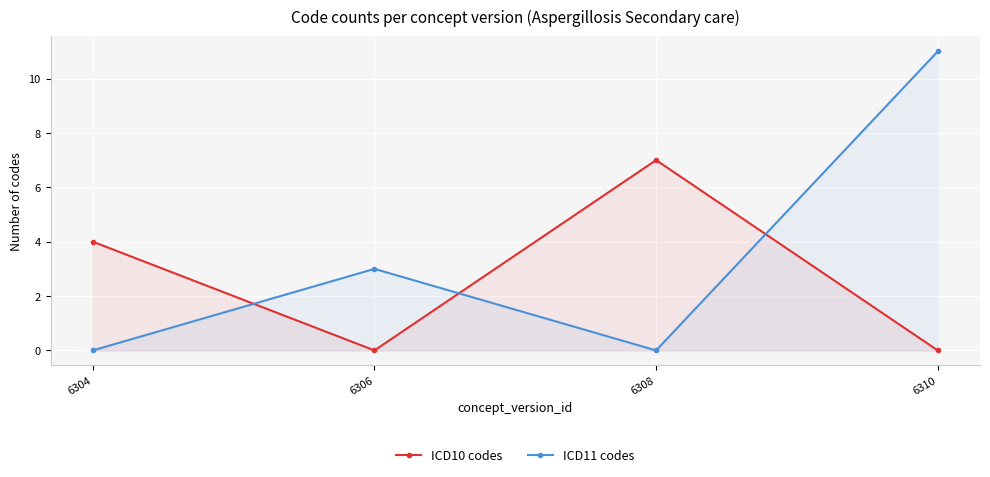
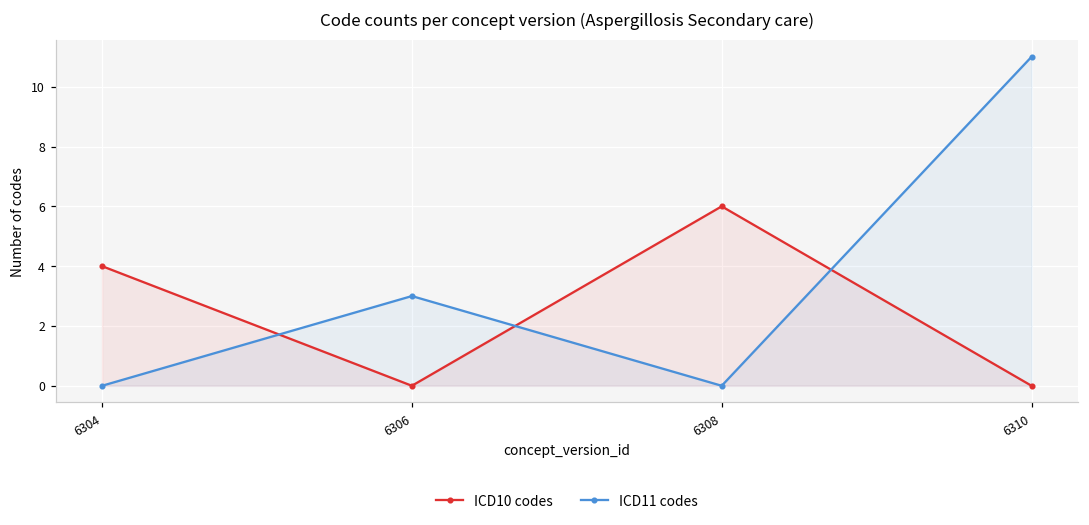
  {
    "ICD10 codes": {
      "6304": 4,
      "6306": 0,
-     "6308": 7,
+     "6308": 6,
      "6310": 0
    },
    "ICD11 codes": {
      "6304": 0,
      "6306": 3,
      "6308": 0,
      "6310": 11
    }
  }
